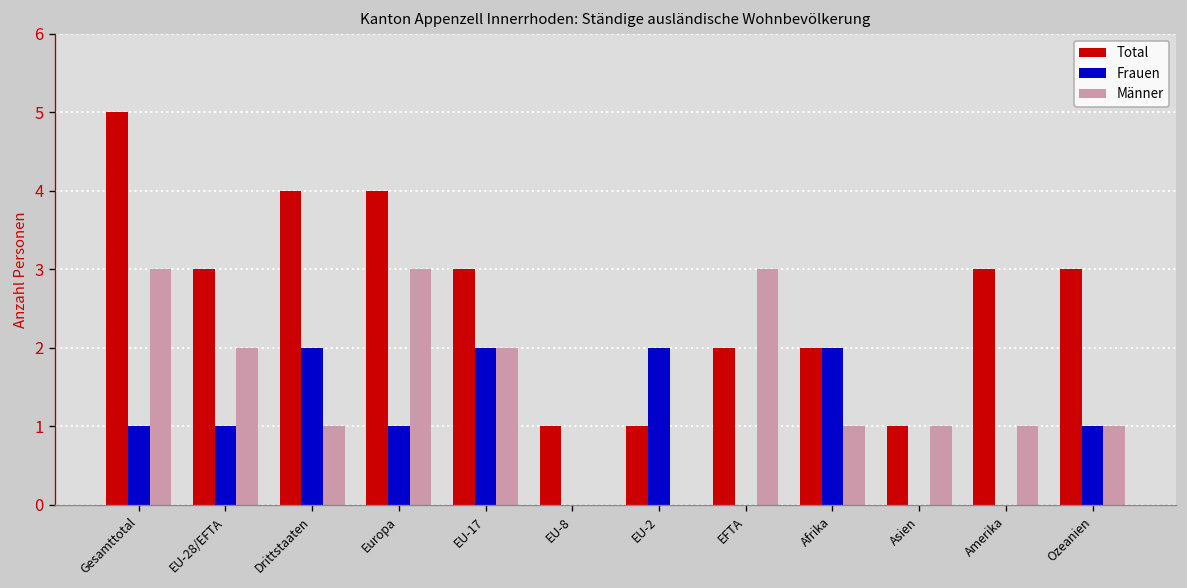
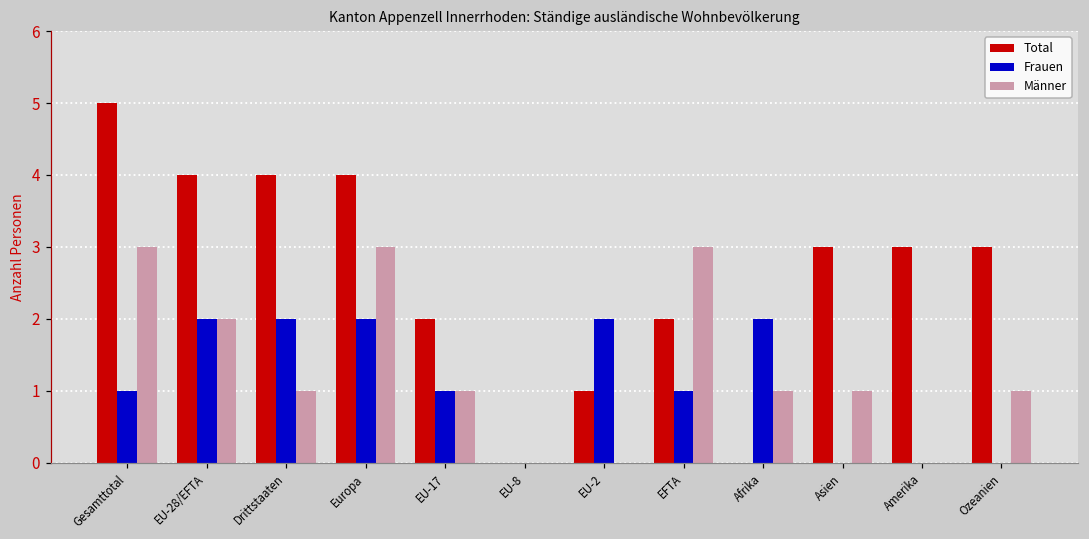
  {
    "Total": {
      "Gesamttotal": 5,
-     "EU-28/EFTA": 3,
+     "EU-28/EFTA": 4,
      "Drittstaaten": 4,
      "Europa": 4,
-     "EU-17": 3,
-     "EU-8": 1,
+     "EU-17": 2,
+     "EU-8": 0,
      "EU-2": 1,
      "EFTA": 2,
-     "Afrika": 2,
-     "Asien": 1,
+     "Afrika": 0,
+     "Asien": 3,
      "Amerika": 3,
      "Ozeanien": 3
    },
    "Frauen": {
      "Gesamttotal": 1,
-     "EU-28/EFTA": 1,
+     "EU-28/EFTA": 2,
      "Drittstaaten": 2,
-     "Europa": 1,
-     "EU-17": 2,
+     "Europa": 2,
+     "EU-17": 1,
      "EU-8": 0,
      "EU-2": 2,
-     "EFTA": 0,
+     "EFTA": 1,
      "Afrika": 2,
      "Asien": 0,
      "Amerika": 0,
-     "Ozeanien": 1
+     "Ozeanien": 0
    },
    "Männer": {
      "Gesamttotal": 3,
      "EU-28/EFTA": 2,
      "Drittstaaten": 1,
      "Europa": 3,
-     "EU-17": 2,
+     "EU-17": 1,
      "EU-8": 0,
      "EU-2": 0,
      "EFTA": 3,
      "Afrika": 1,
      "Asien": 1,
-     "Amerika": 1,
+     "Amerika": 0,
      "Ozeanien": 1
    }
  }
